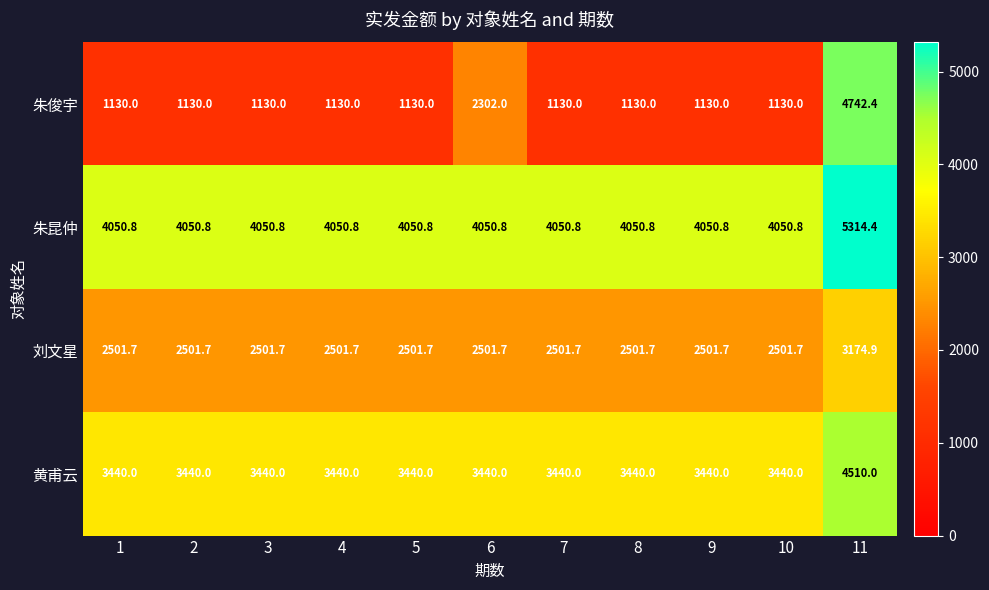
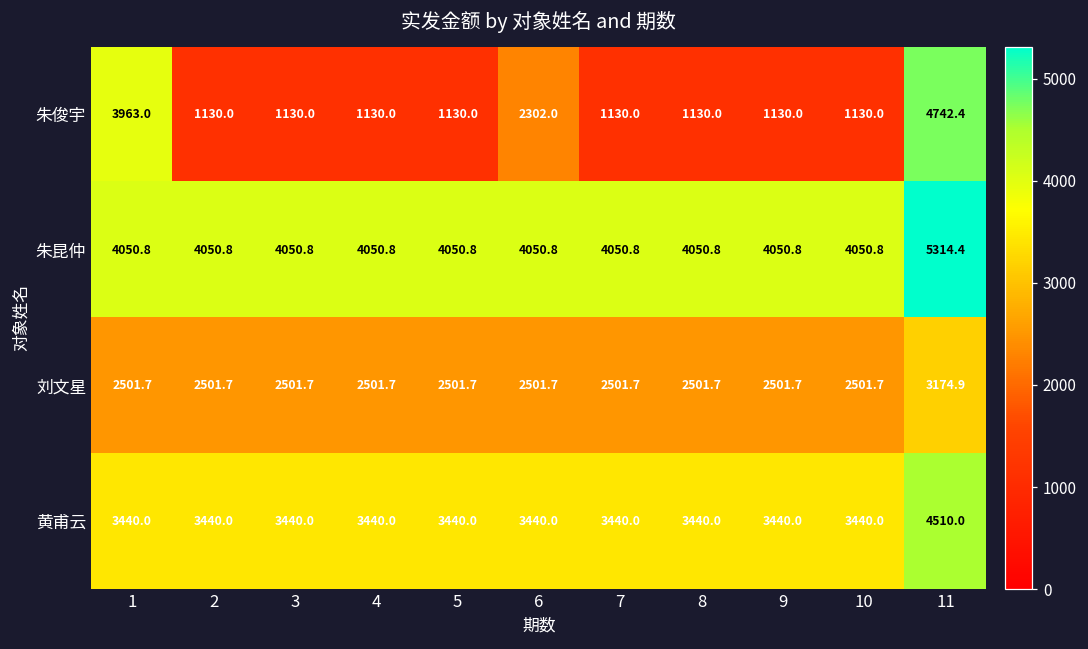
  {
    "朱俊宇": {
-     "1": 1130.0,
+     "1": 3963.0,
      "2": 1130.0,
      "3": 1130.0,
      "4": 1130.0,
      "5": 1130.0,
      "6": 2302.0,
      "7": 1130.0,
      "8": 1130.0,
      "9": 1130.0,
      "10": 1130.0,
      "11": 4742.4
    },
    "朱昆仲": {
      "1": 4050.8,
      "2": 4050.8,
      "3": 4050.8,
      "4": 4050.8,
      "5": 4050.8,
      "6": 4050.8,
      "7": 4050.8,
      "8": 4050.8,
      "9": 4050.8,
      "10": 4050.8,
      "11": 5314.4
    },
    "刘文星": {
      "1": 2501.7,
      "2": 2501.7,
      "3": 2501.7,
      "4": 2501.7,
      "5": 2501.7,
      "6": 2501.7,
      "7": 2501.7,
      "8": 2501.7,
      "9": 2501.7,
      "10": 2501.7,
      "11": 3174.9
    },
    "黄甫云": {
      "1": 3440.0,
      "2": 3440.0,
      "3": 3440.0,
      "4": 3440.0,
      "5": 3440.0,
      "6": 3440.0,
      "7": 3440.0,
      "8": 3440.0,
      "9": 3440.0,
      "10": 3440.0,
      "11": 4510.0
    }
  }
